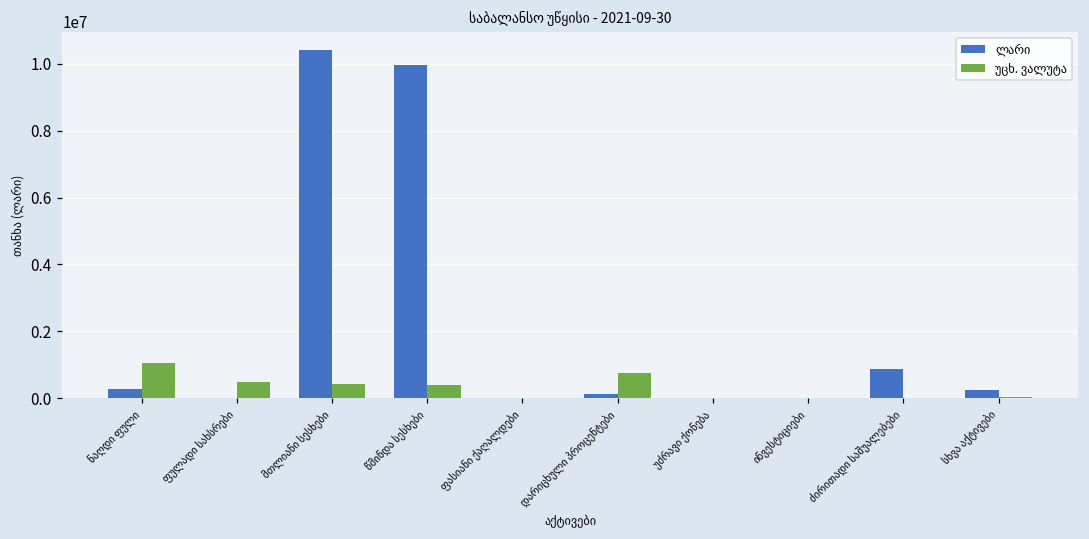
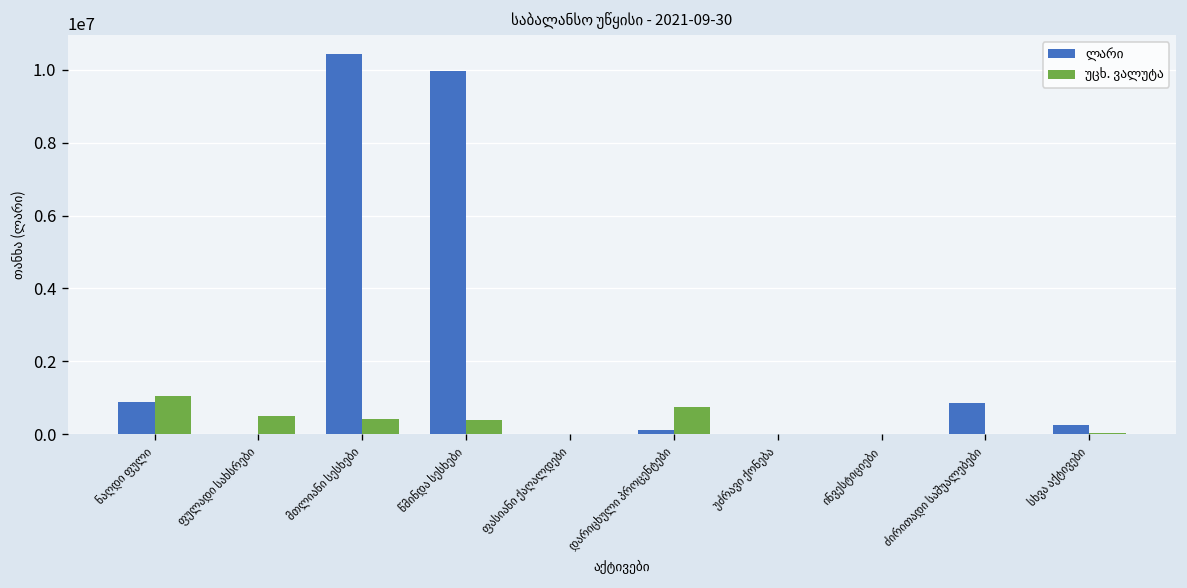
  {
    "ლარი": {
-     "ნაღდი ფული": 300000,
+     "ნაღდი ფული": 900000,
      "მთლიანი სესხები": 10400000,
      "წმინდა სესხები": 10000000,
      "ფასიანი ქაღალდები": 0,
      "დარიცხული პროცენტები": 100000,
      "უძრავი ქონება": 0,
      "ინვესტიციები": 0,
      "ძირითადი საშუალებები": 900000,
      "სხვა აქტივები": 300000
    },
    "უცხ. ვალუტა": {
      "ნაღდი ფული": 1000000,
      "ფულადი სახსრები": 500000,
      "მთლიანი სესხები": 400000,
      "წმინდა სესხები": 400000,
      "ფასიანი ქაღალდები": 0,
      "დარიცხული პროცენტები": 800000,
      "უძრავი ქონება": 0,
      "ინვესტიციები": 0,
      "ძირითადი საშუალებები": 0
    }
  }
